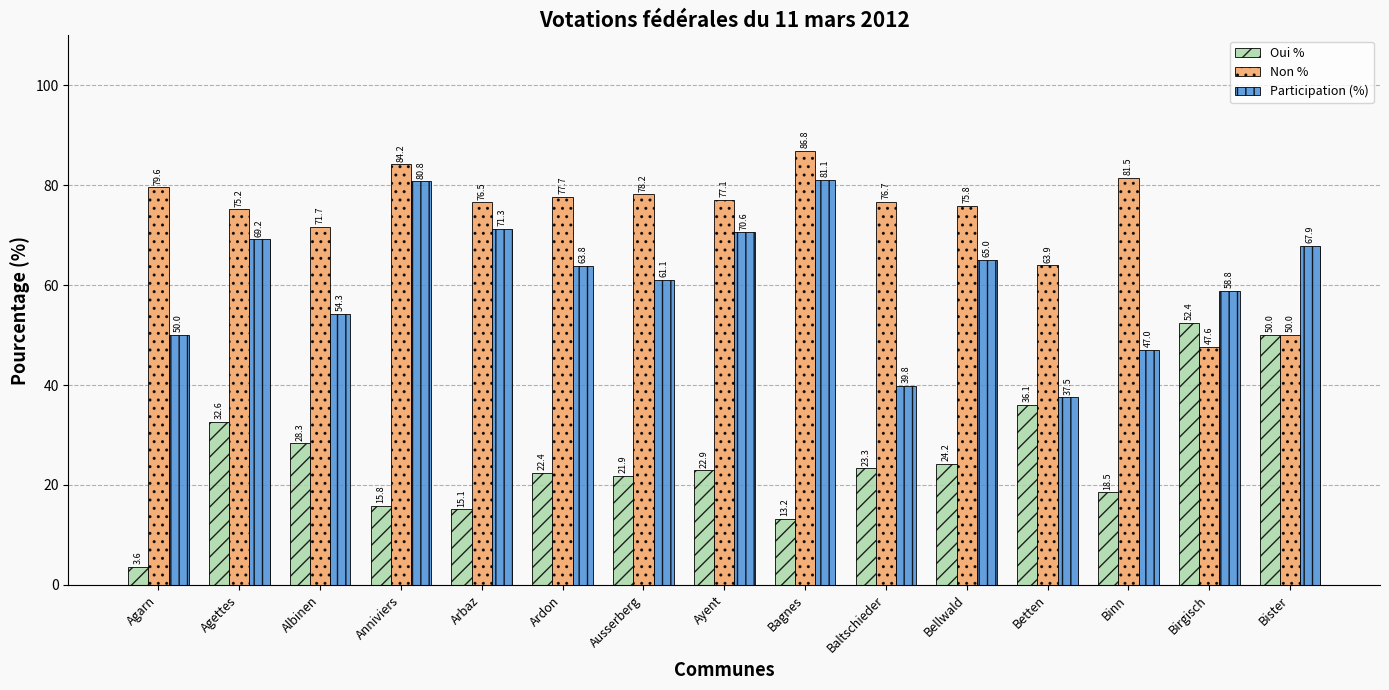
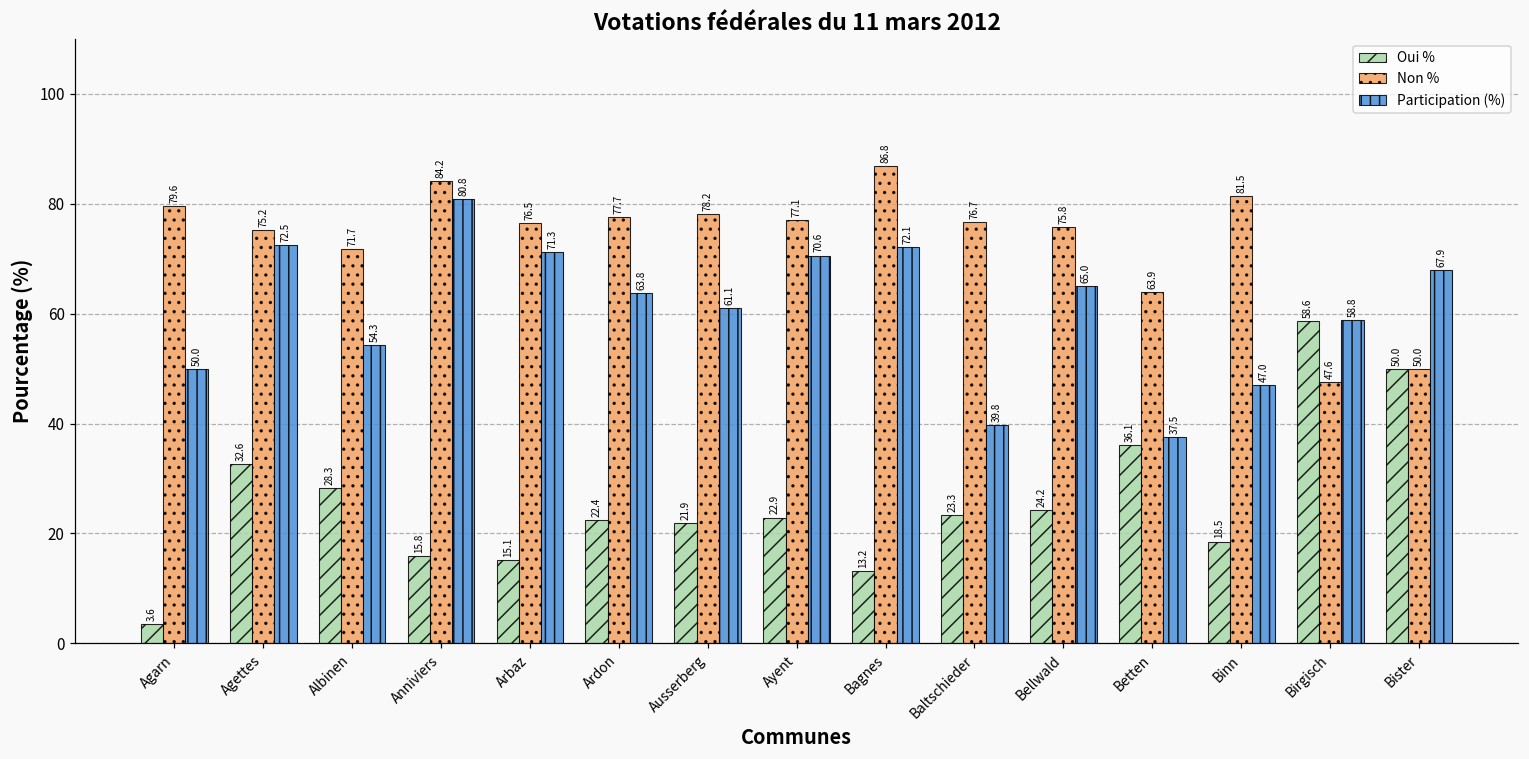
  {
    "Oui %": {
      "Agarn": 3.6,
      "Agettes": 32.6,
      "Albinen": 28.3,
      "Anniviers": 15.8,
      "Arbaz": 15.1,
      "Ardon": 22.4,
      "Ausserberg": 21.9,
      "Ayent": 22.9,
      "Bagnes": 13.2,
      "Baltschieder": 23.3,
      "Bellwald": 24.2,
      "Betten": 36.1,
      "Binn": 18.5,
-     "Birgisch": 52.4,
+     "Birgisch": 58.6,
      "Bister": 50.0
    },
    "Non %": {
      "Agarn": 79.6,
      "Agettes": 75.2,
      "Albinen": 71.7,
      "Anniviers": 84.2,
      "Arbaz": 76.5,
      "Ardon": 77.7,
      "Ausserberg": 78.2,
      "Ayent": 77.1,
      "Bagnes": 86.8,
      "Baltschieder": 76.7,
      "Bellwald": 75.8,
      "Betten": 63.9,
      "Binn": 81.5,
      "Birgisch": 47.6,
      "Bister": 50.0
    },
    "Participation (%)": {
      "Agarn": 50.0,
-     "Agettes": 69.2,
+     "Agettes": 72.5,
      "Albinen": 54.3,
      "Anniviers": 80.8,
      "Arbaz": 71.3,
      "Ardon": 63.8,
      "Ausserberg": 61.1,
      "Ayent": 70.6,
-     "Bagnes": 81.1,
+     "Bagnes": 72.1,
      "Baltschieder": 39.8,
      "Bellwald": 65.0,
      "Betten": 37.5,
      "Binn": 47.0,
      "Birgisch": 58.8,
      "Bister": 67.9
    }
  }
